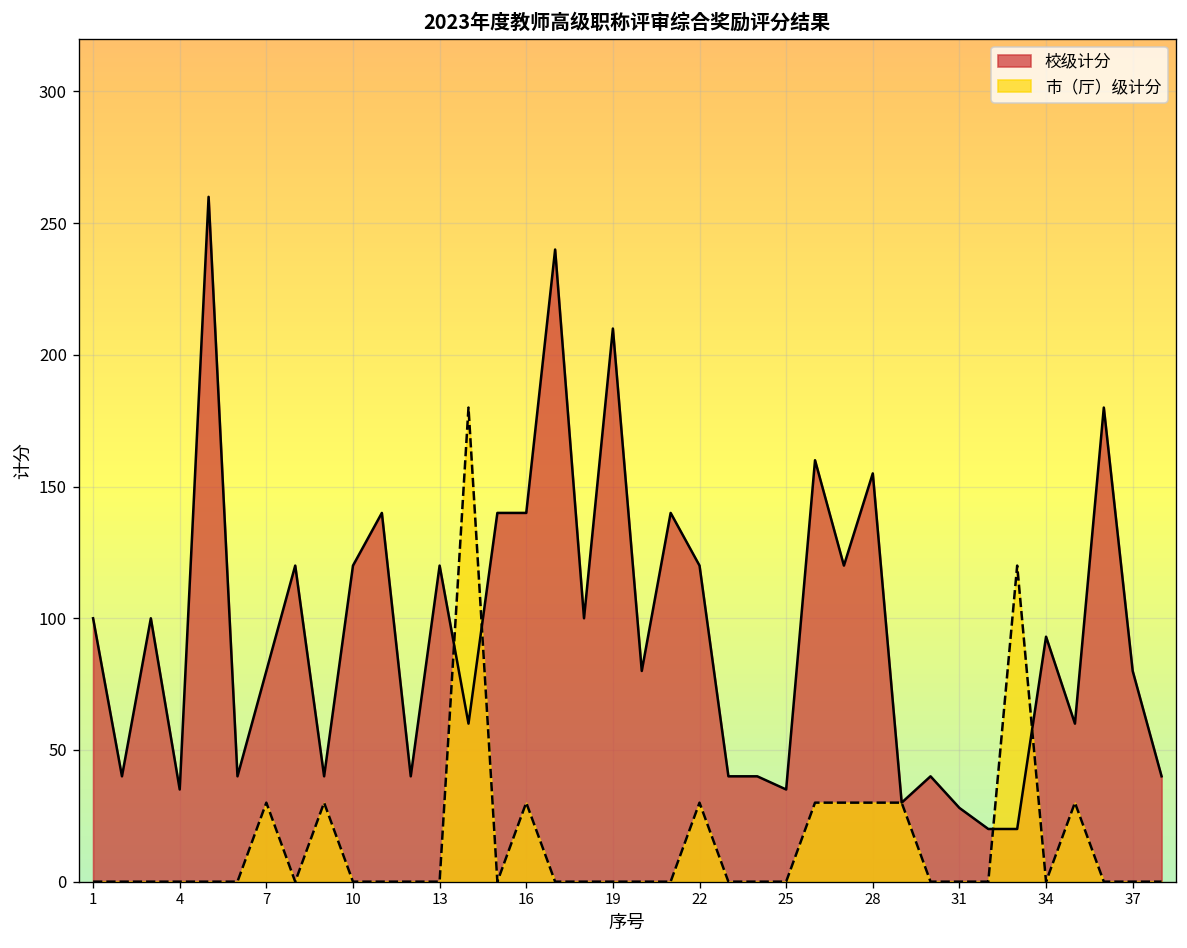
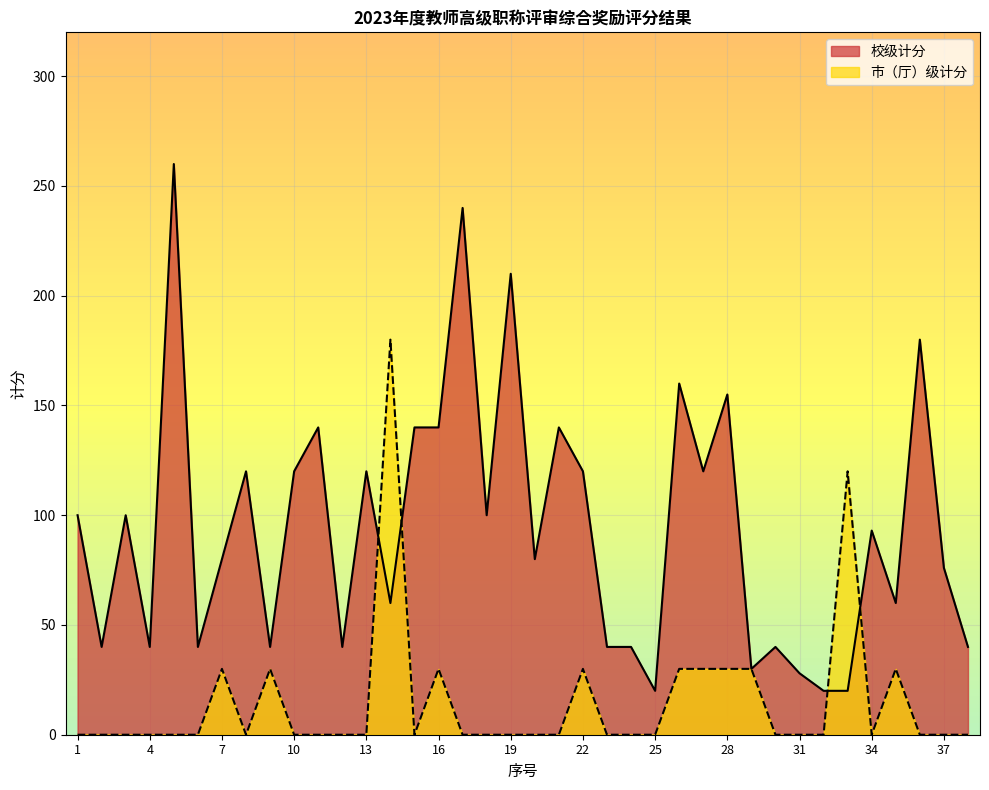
  {
    "校级计分": {
      "1": 100,
-     "4": 35,
+     "4": 40,
      "7": 80,
      "10": 120,
      "13": 120,
      "16": 140,
      "19": 210,
      "22": 120,
-     "25": 35,
+     "25": 20,
      "28": 155,
      "31": 28,
      "34": 93,
-     "37": 80
+     "37": 76
    },
    "市（厅）级计分": {
      "1": 0,
      "4": 0,
      "7": 30,
      "10": 0,
      "13": 0,
      "16": 30,
      "19": 0,
      "22": 30,
      "25": 0,
      "28": 30,
      "31": 0,
      "34": 0,
      "37": 0
    }
  }
